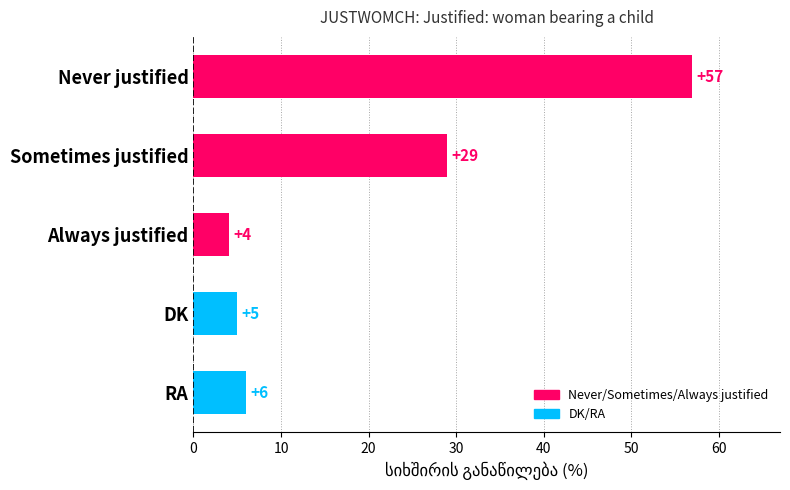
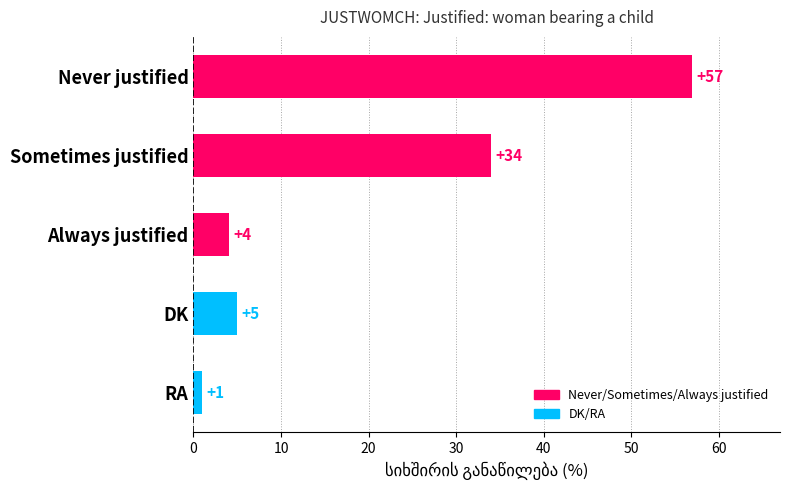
  {
    "Never justified": "+57",
-   "Sometimes justified": "+29",
+   "Sometimes justified": "+34",
    "Always justified": "+4",
    "DK": "+5",
-   "RA": "+6"
+   "RA": "+1"
  }
